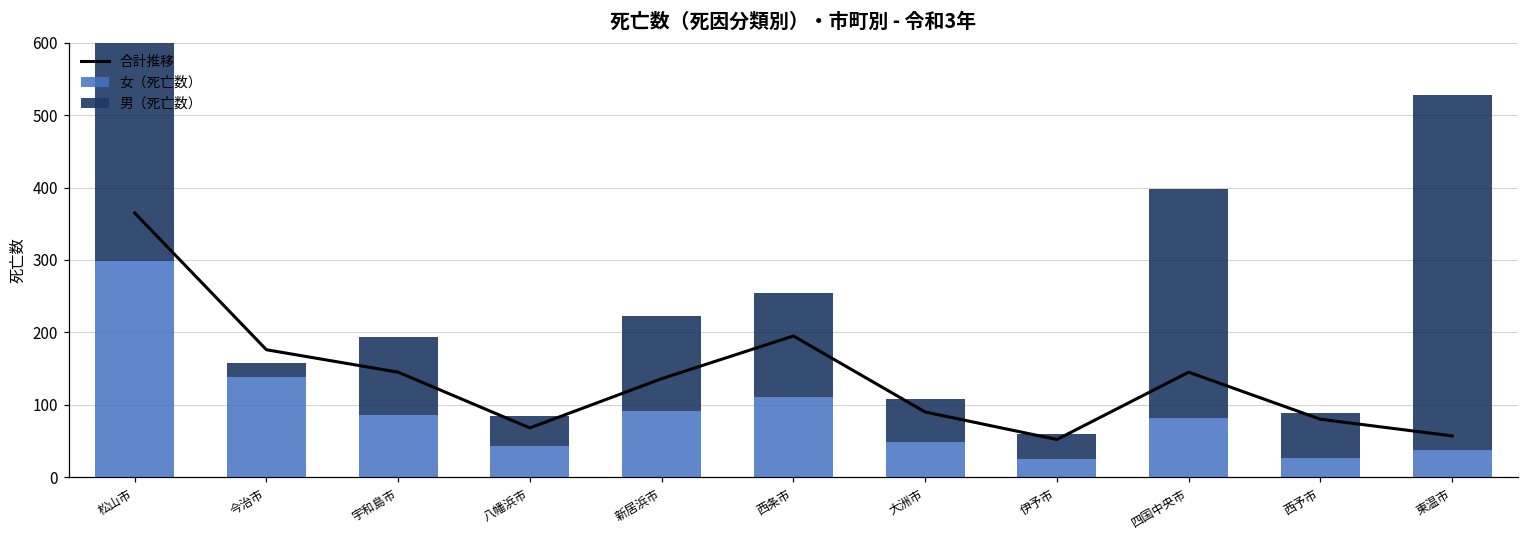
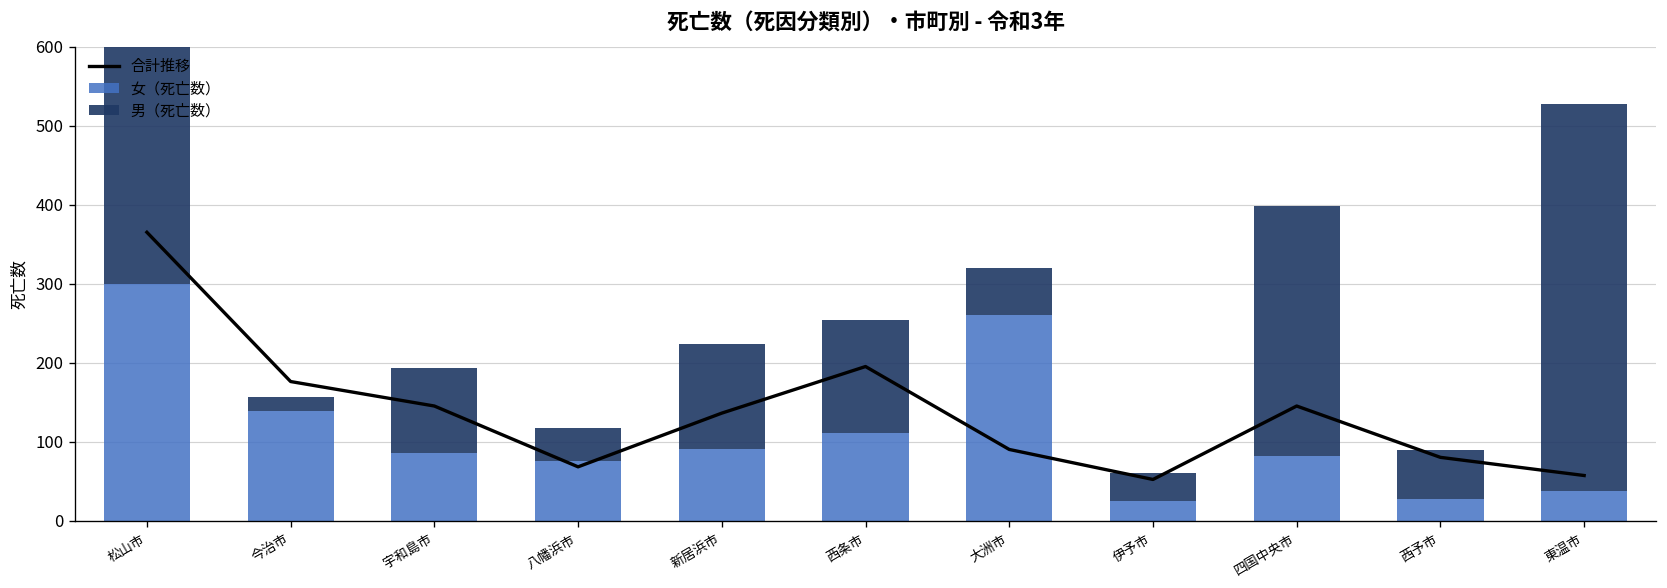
  {
    "合計推移": {
      "松山市": 370,
      "今治市": 180,
      "宇和島市": 150,
      "八幡浜市": 70,
      "新居浜市": 140,
      "西条市": 200,
      "大洲市": 90,
      "伊予市": 50,
      "四国中央市": 150,
      "西予市": 80,
      "東温市": 60
    },
    "女（死亡数）": {
      "松山市": 300,
      "今治市": 140,
      "宇和島市": 90,
-     "八幡浜市": 40,
+     "八幡浜市": 80,
      "新居浜市": 90,
      "西条市": 110,
-     "大洲市": 50,
+     "大洲市": 260,
      "伊予市": 30,
      "四国中央市": 80,
      "西予市": 30,
      "東温市": 40
    },
    "男（死亡数）": {
      "今治市": 20,
      "宇和島市": 110,
      "八幡浜市": 40,
      "新居浜市": 130,
      "西条市": 140,
      "大洲市": 60,
      "伊予市": 40,
      "四国中央市": 320,
      "西予市": 60,
      "東温市": 490
    }
  }
